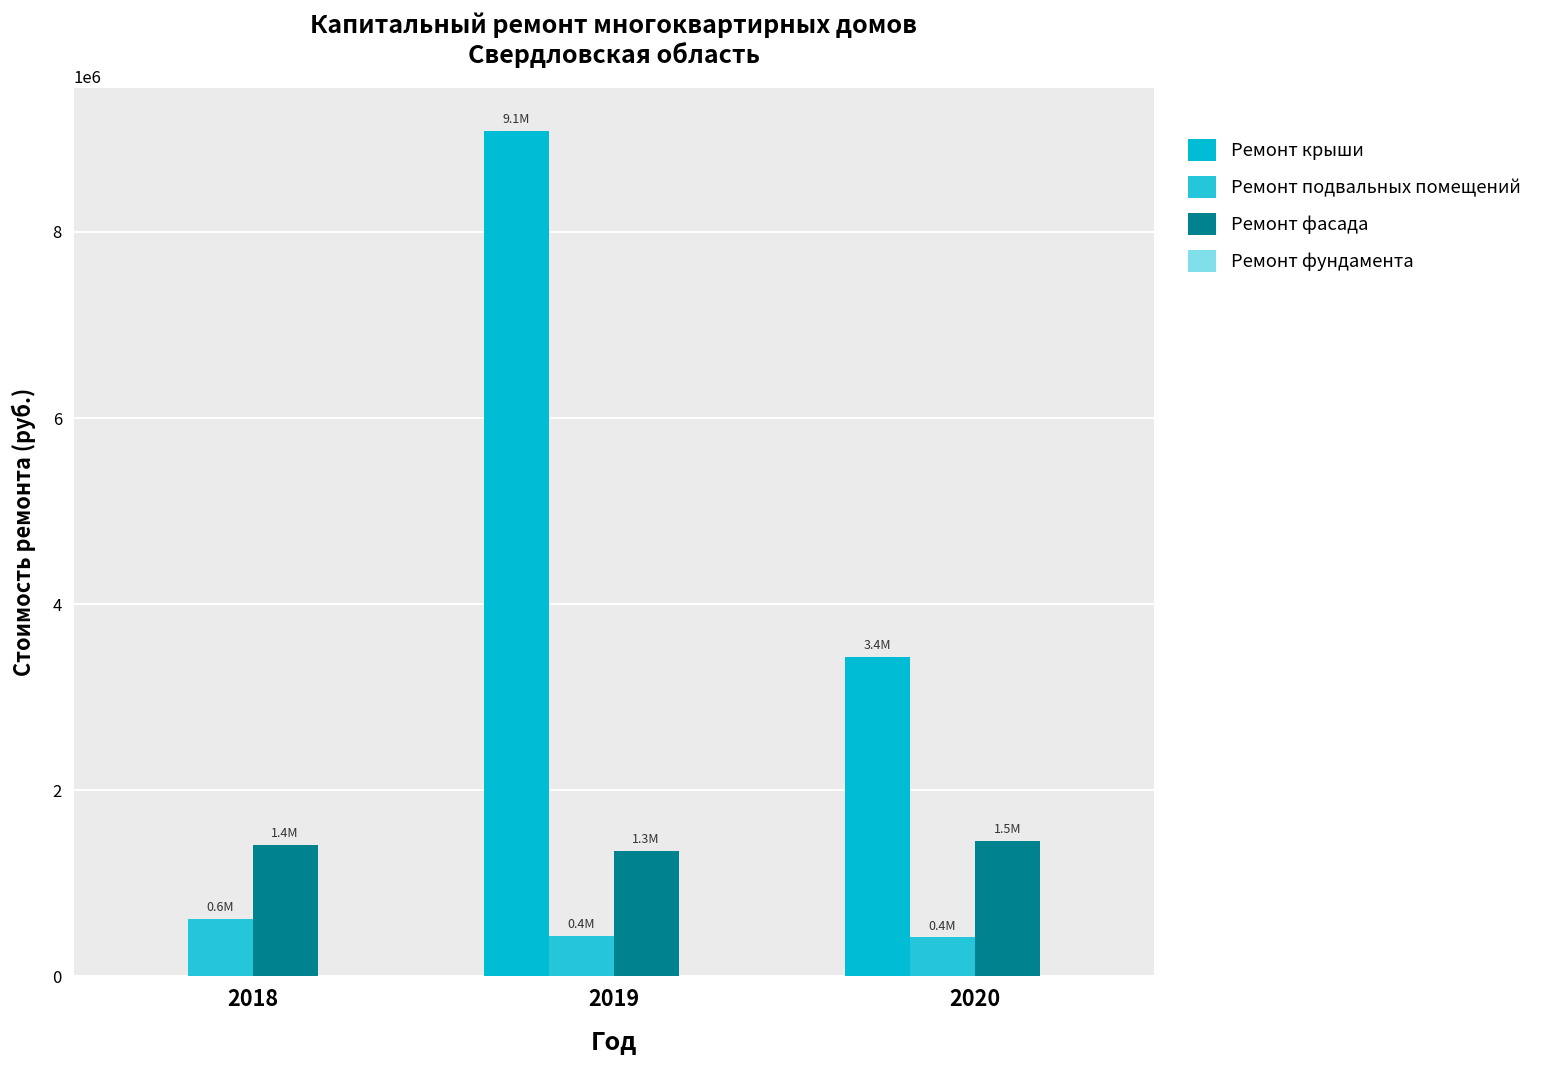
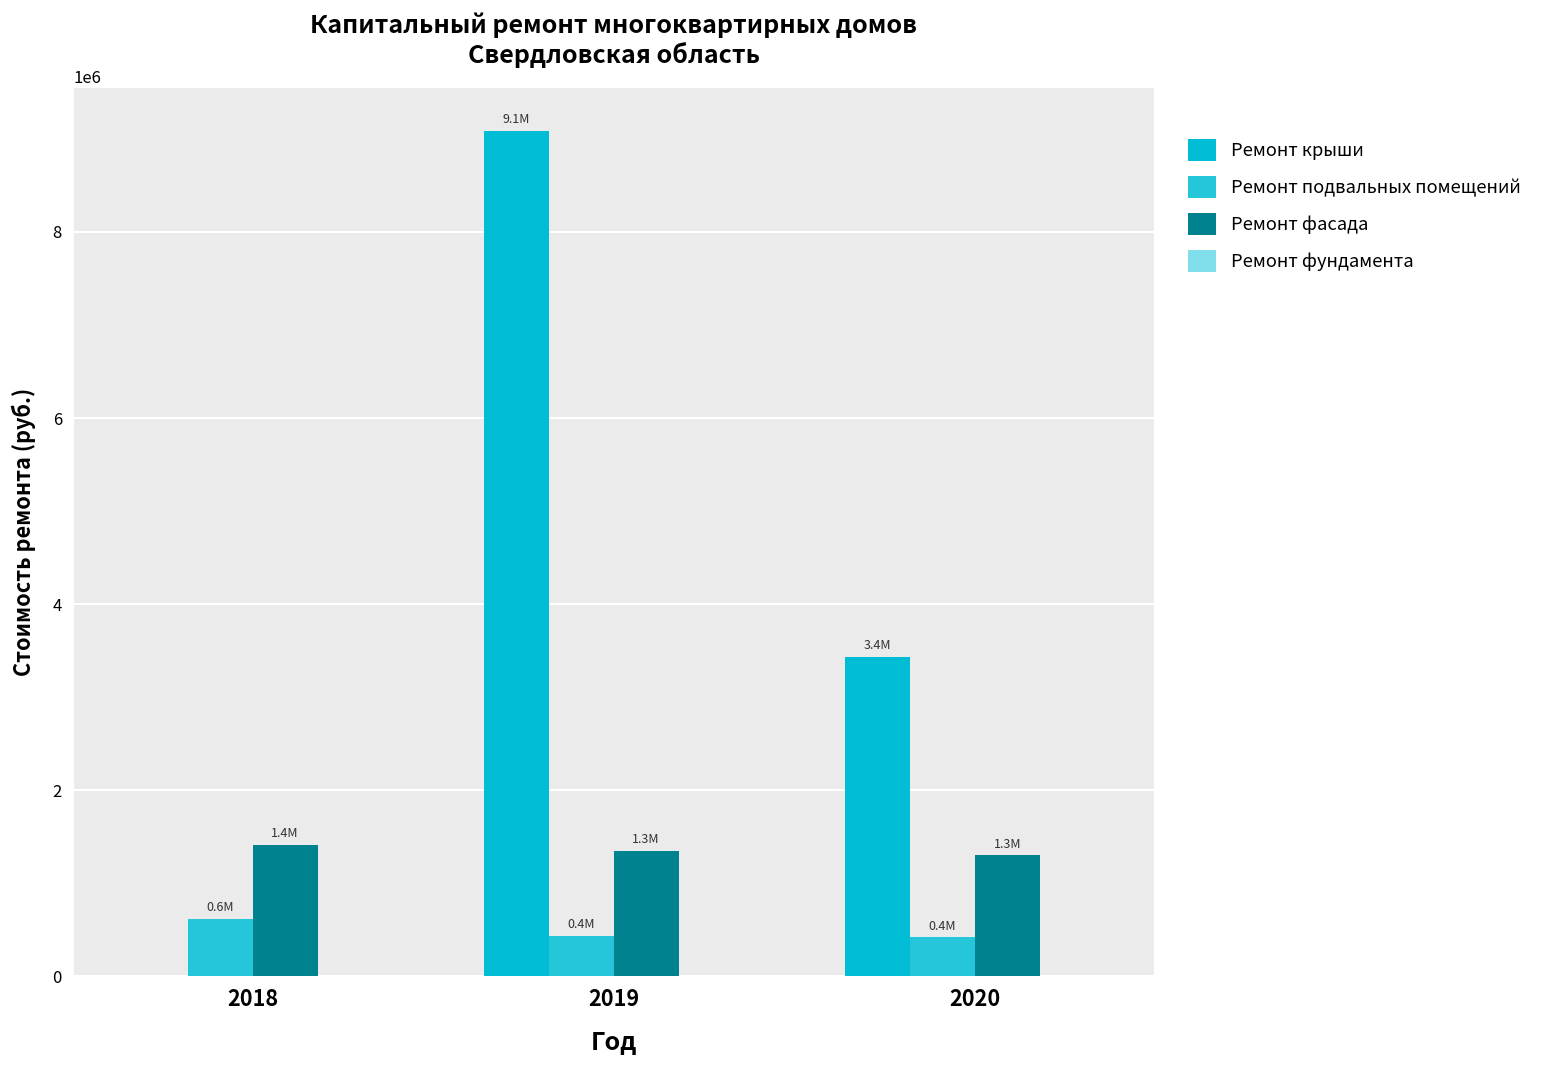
  {
    "Ремонт фасада": {
      "2018": "1.4M",
      "2019": "1.3M",
-     "2020": "1.5M"
+     "2020": "1.3M"
    },
    "Ремонт фундамента": {
      "2018": "0",
      "2019": "0",
      "2020": "0"
    }
  }
